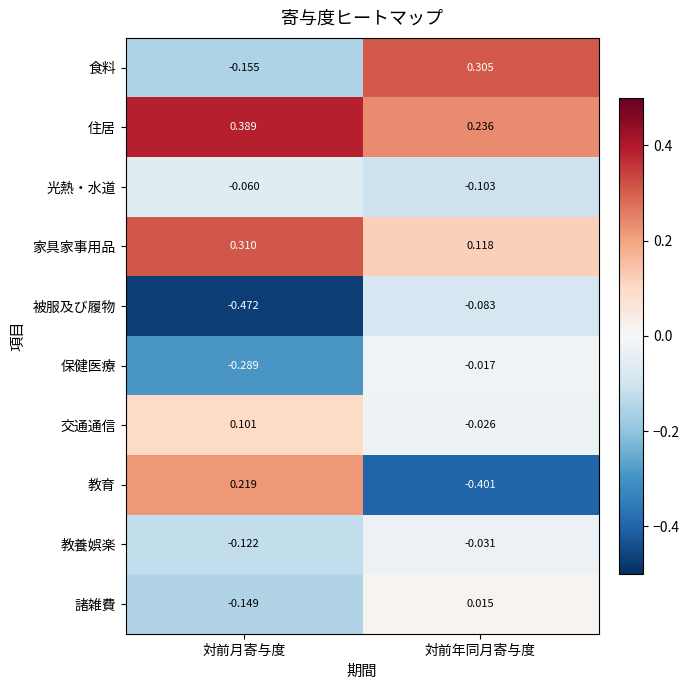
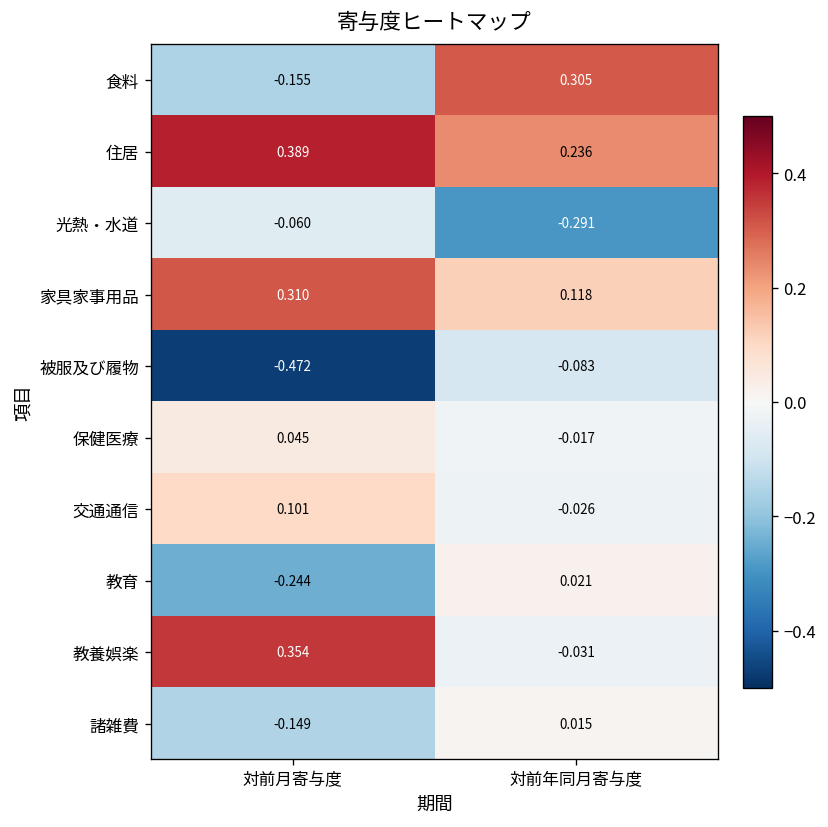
  {
    "食料": {
      "対前月寄与度": -0.155,
      "対前年同月寄与度": 0.305
    },
    "住居": {
      "対前月寄与度": 0.389,
      "対前年同月寄与度": 0.236
    },
    "光熱・水道": {
      "対前月寄与度": -0.060,
-     "対前年同月寄与度": -0.103
+     "対前年同月寄与度": -0.291
    },
    "家具家事用品": {
      "対前月寄与度": 0.310,
      "対前年同月寄与度": 0.118
    },
    "被服及び履物": {
      "対前月寄与度": -0.472,
      "対前年同月寄与度": -0.083
    },
    "保健医療": {
-     "対前月寄与度": -0.289,
+     "対前月寄与度": 0.045,
      "対前年同月寄与度": -0.017
    },
    "交通通信": {
      "対前月寄与度": 0.101,
      "対前年同月寄与度": -0.026
    },
    "教育": {
-     "対前月寄与度": 0.219,
-     "対前年同月寄与度": -0.401
+     "対前月寄与度": -0.244,
+     "対前年同月寄与度": 0.021
    },
    "教養娯楽": {
-     "対前月寄与度": -0.122,
+     "対前月寄与度": 0.354,
      "対前年同月寄与度": -0.031
    },
    "諸雑費": {
      "対前月寄与度": -0.149,
      "対前年同月寄与度": 0.015
    }
  }
